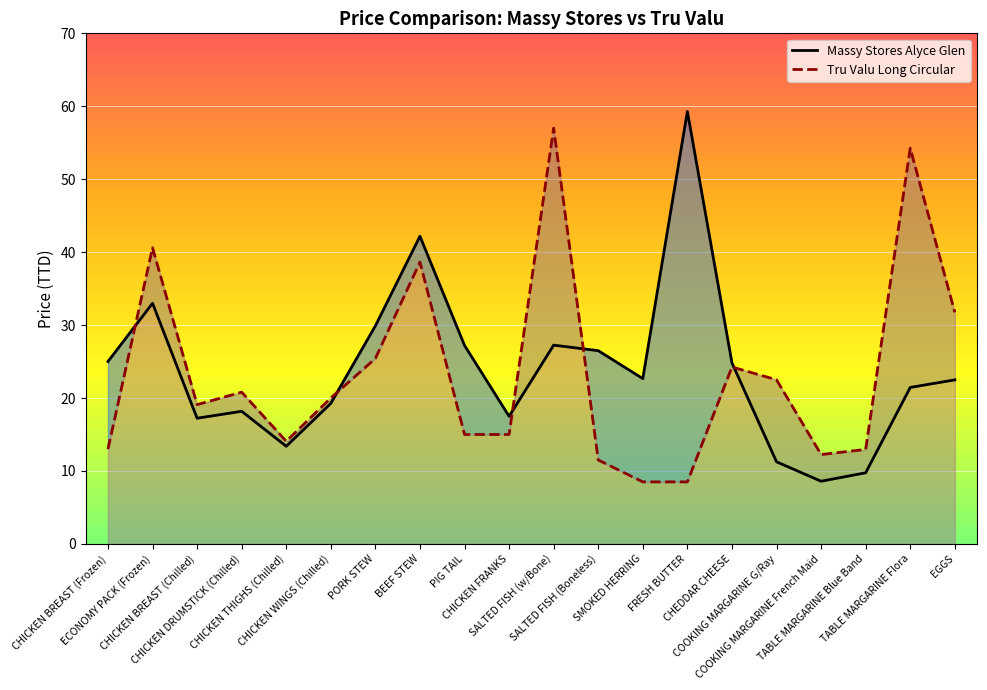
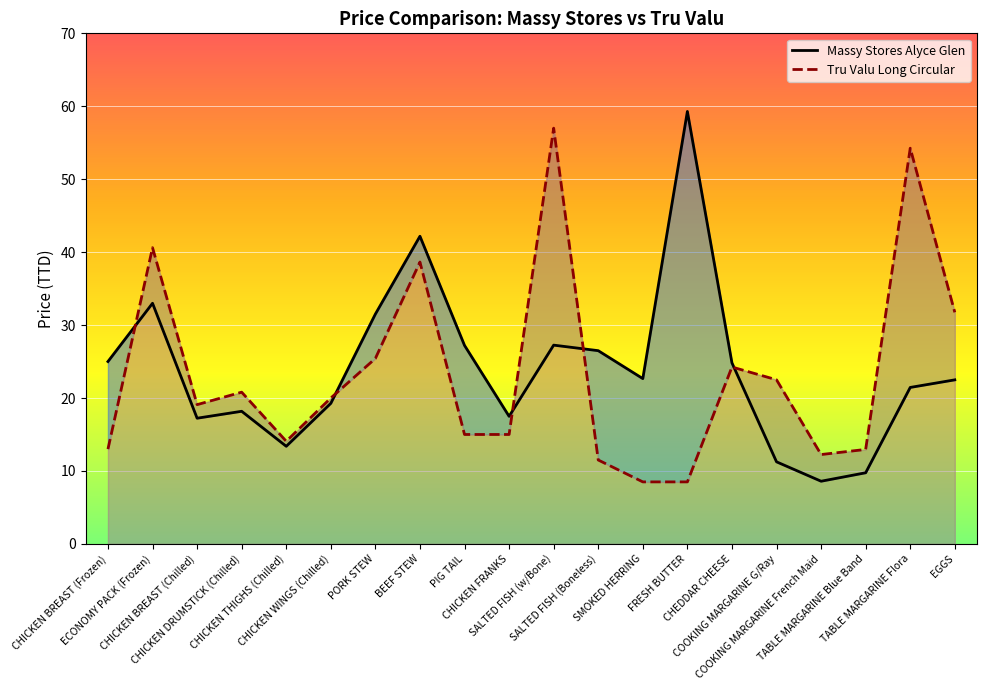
  {
    "Massy Stores Alyce Glen": {
      "ECONOMY PACK (Frozen)": 33,
      "CHICKEN BREAST (Chilled)": 17,
      "CHICKEN DRUMSTICK (Chilled)": 18,
      "CHICKEN THIGHS (Chilled)": 13,
      "CHICKEN WINGS (Chilled)": 19,
-     "PORK STEW": 30,
+     "PORK STEW": 32,
      "SALTED FISH (w/Bone)": 27,
      "COOKING MARGARINE G/Ray": 11,
      "COOKING MARGARINE French Maid": 9,
      "TABLE MARGARINE Blue Band": 10,
      "TABLE MARGARINE Flora": 21,
      "EGGS": 22
    },
    "Tru Valu Long Circular": {
      "CHICKEN BREAST (Frozen)": 13,
      "PORK STEW": 25,
      "BEEF STEW": 39,
      "PIG TAIL": 15,
      "CHICKEN FRANKS": 15,
      "SALTED FISH (Boneless)": 12,
      "SMOKED HERRING": 9,
      "FRESH BUTTER": 9,
      "CHEDDAR CHEESE": 24
    }
  }
